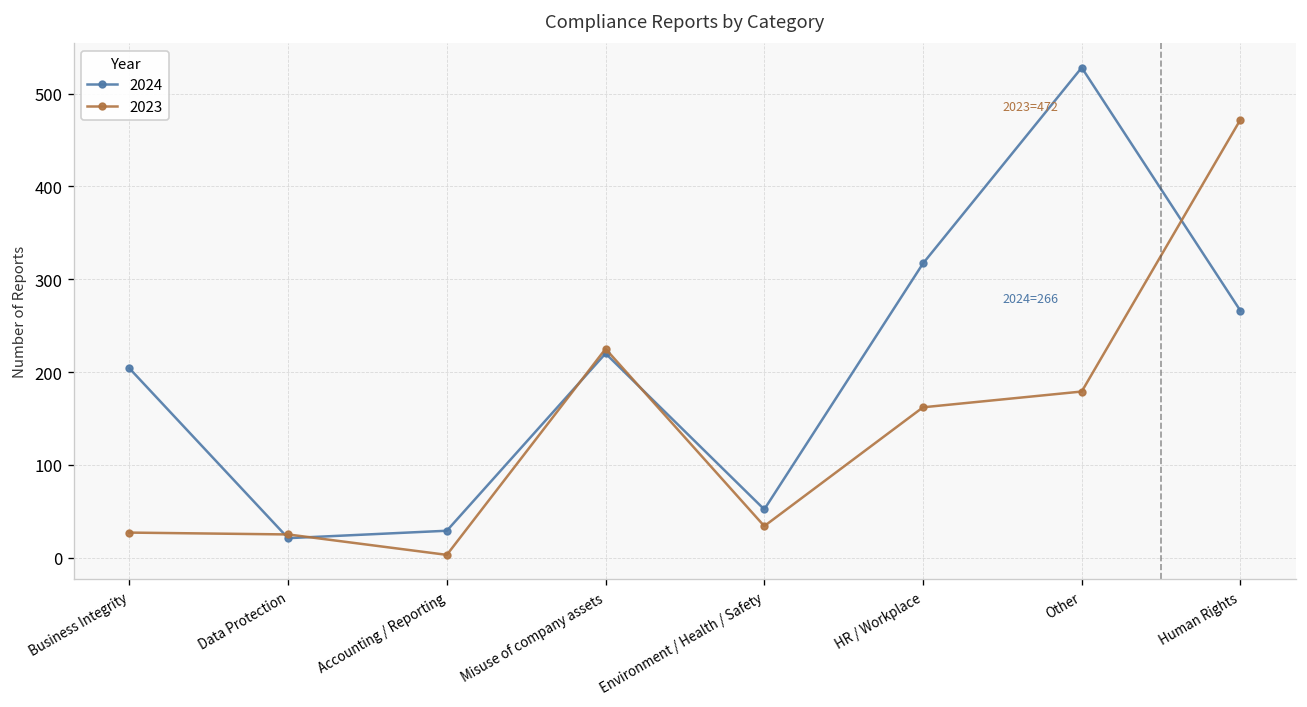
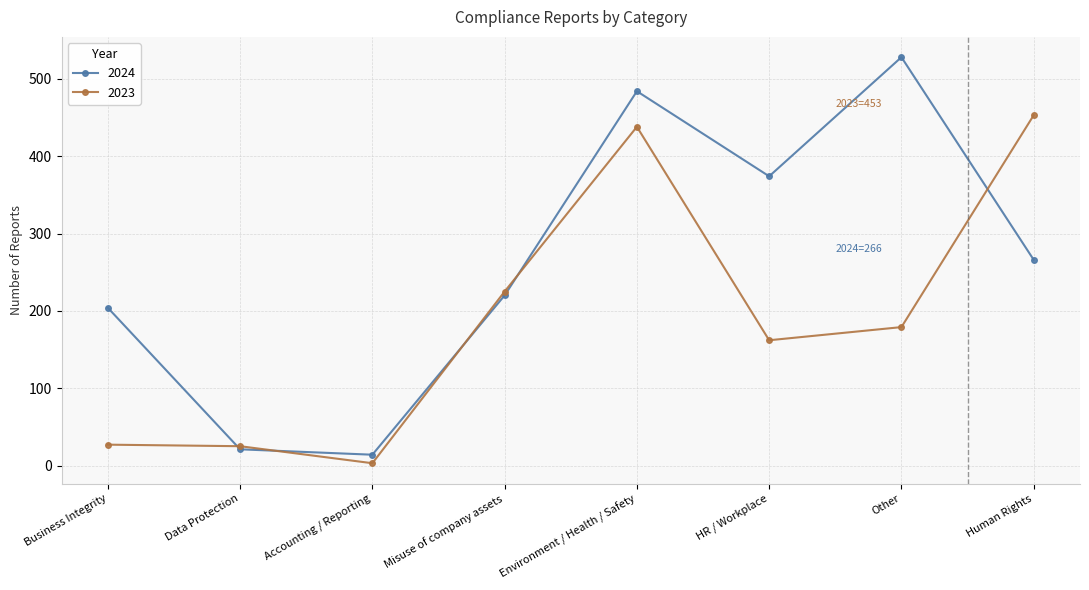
  {
    "2024": {
      "Business Integrity": 200,
      "Data Protection": 20,
-     "Accounting / Reporting": 30,
+     "Accounting / Reporting": 10,
      "Misuse of company assets": 220,
-     "Environment / Health / Safety": 50,
-     "HR / Workplace": 320,
+     "Environment / Health / Safety": 480,
+     "HR / Workplace": 370,
      "Other": 530,
      "Human Rights": 270
    },
    "2023": {
-     "Environment / Health / Safety": 30,
-     "Human Rights": 472
+     "Environment / Health / Safety": 440,
+     "Human Rights": 453
    }
  }
